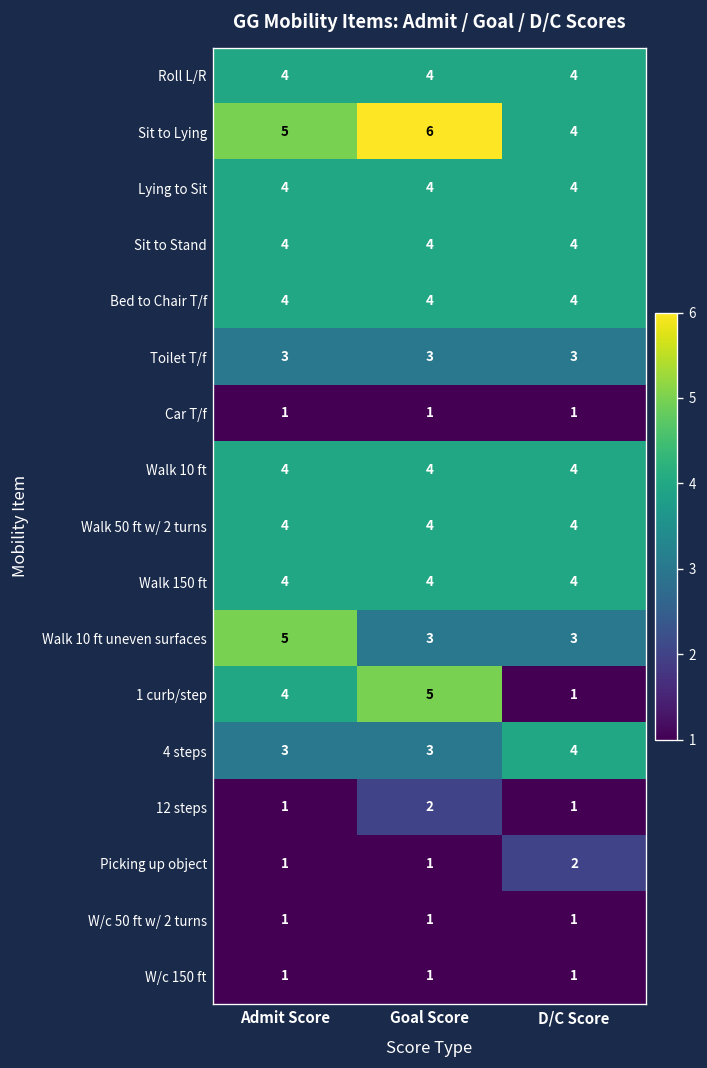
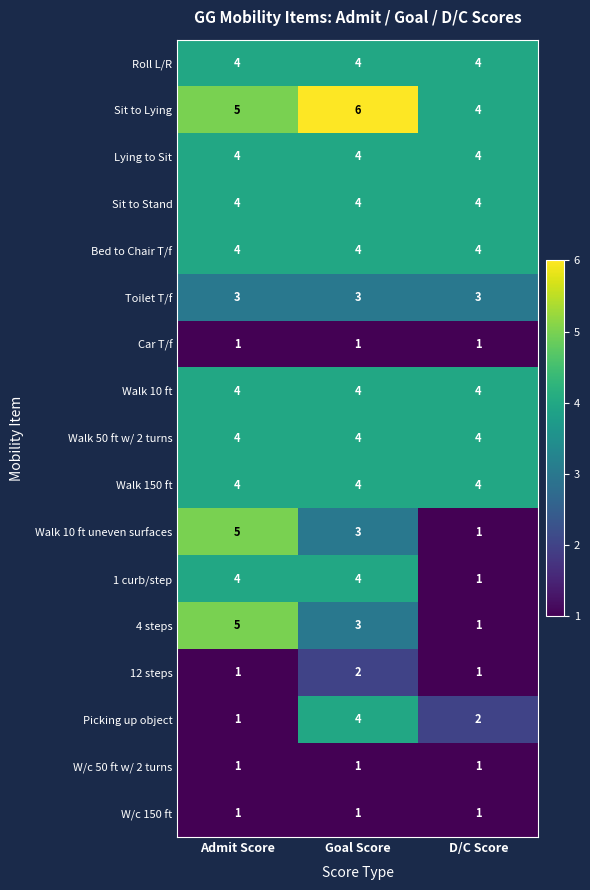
  {
    "Roll L/R": {
      "Admit Score": 4,
      "Goal Score": 4,
      "D/C Score": 4
    },
    "Sit to Lying": {
      "Admit Score": 5,
      "Goal Score": 6,
      "D/C Score": 4
    },
    "Lying to Sit": {
      "Admit Score": 4,
      "Goal Score": 4,
      "D/C Score": 4
    },
    "Sit to Stand": {
      "Admit Score": 4,
      "Goal Score": 4,
      "D/C Score": 4
    },
    "Bed to Chair T/f": {
      "Admit Score": 4,
      "Goal Score": 4,
      "D/C Score": 4
    },
    "Toilet T/f": {
      "Admit Score": 3,
      "Goal Score": 3,
      "D/C Score": 3
    },
    "Car T/f": {
      "Admit Score": 1,
      "Goal Score": 1,
      "D/C Score": 1
    },
    "Walk 10 ft": {
      "Admit Score": 4,
      "Goal Score": 4,
      "D/C Score": 4
    },
    "Walk 50 ft w/ 2 turns": {
      "Admit Score": 4,
      "Goal Score": 4,
      "D/C Score": 4
    },
    "Walk 150 ft": {
      "Admit Score": 4,
      "Goal Score": 4,
      "D/C Score": 4
    },
    "Walk 10 ft uneven surfaces": {
      "Admit Score": 5,
      "Goal Score": 3,
-     "D/C Score": 3
+     "D/C Score": 1
    },
    "1 curb/step": {
      "Admit Score": 4,
-     "Goal Score": 5,
+     "Goal Score": 4,
      "D/C Score": 1
    },
    "4 steps": {
-     "Admit Score": 3,
+     "Admit Score": 5,
      "Goal Score": 3,
-     "D/C Score": 4
+     "D/C Score": 1
    },
    "12 steps": {
      "Admit Score": 1,
      "Goal Score": 2,
      "D/C Score": 1
    },
    "Picking up object": {
      "Admit Score": 1,
-     "Goal Score": 1,
+     "Goal Score": 4,
      "D/C Score": 2
    },
    "W/c 50 ft w/ 2 turns": {
      "Admit Score": 1,
      "Goal Score": 1,
      "D/C Score": 1
    },
    "W/c 150 ft": {
      "Admit Score": 1,
      "Goal Score": 1,
      "D/C Score": 1
    }
  }
